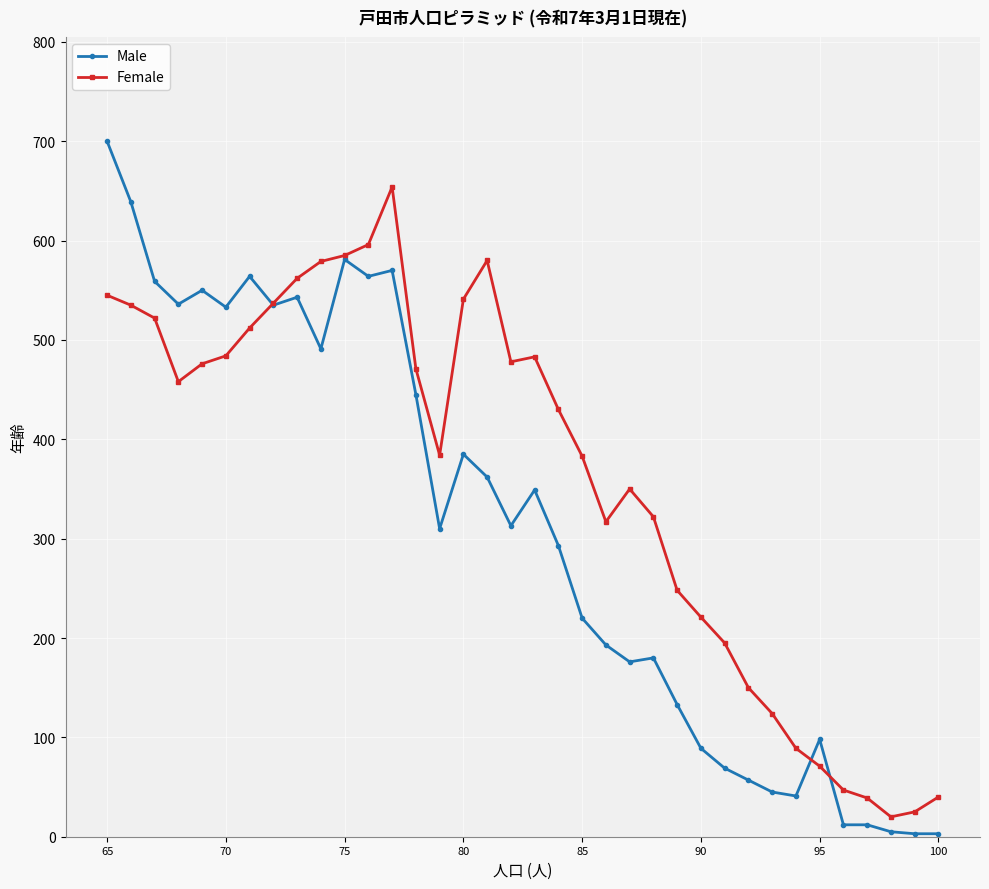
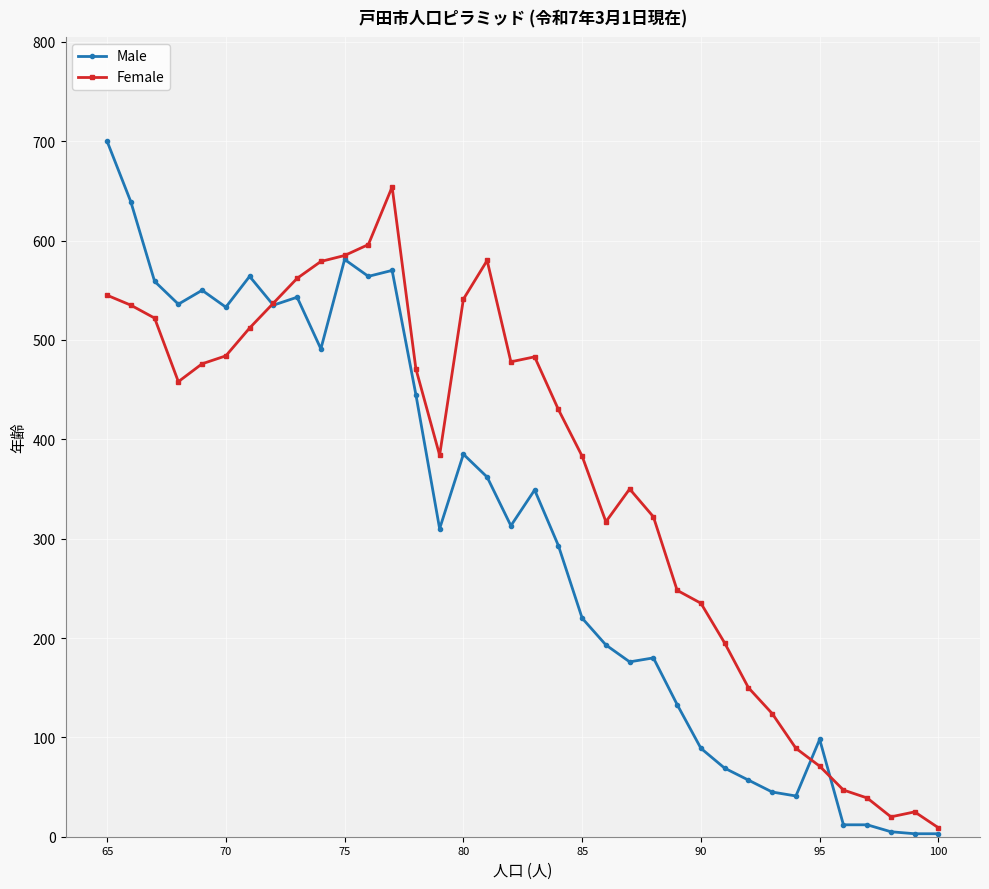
  {
    "Male": {
      "65": 700,
      "70": 530,
      "75": 580,
      "80": 390,
      "85": 220,
      "90": 90,
      "95": 100,
      "100": 0
    },
    "Female": {
      "65": 550,
      "70": 480,
      "75": 590,
      "80": 540,
      "85": 380,
-     "90": 220,
+     "90": 240,
      "95": 70,
-     "100": 40
+     "100": 10
    }
  }
